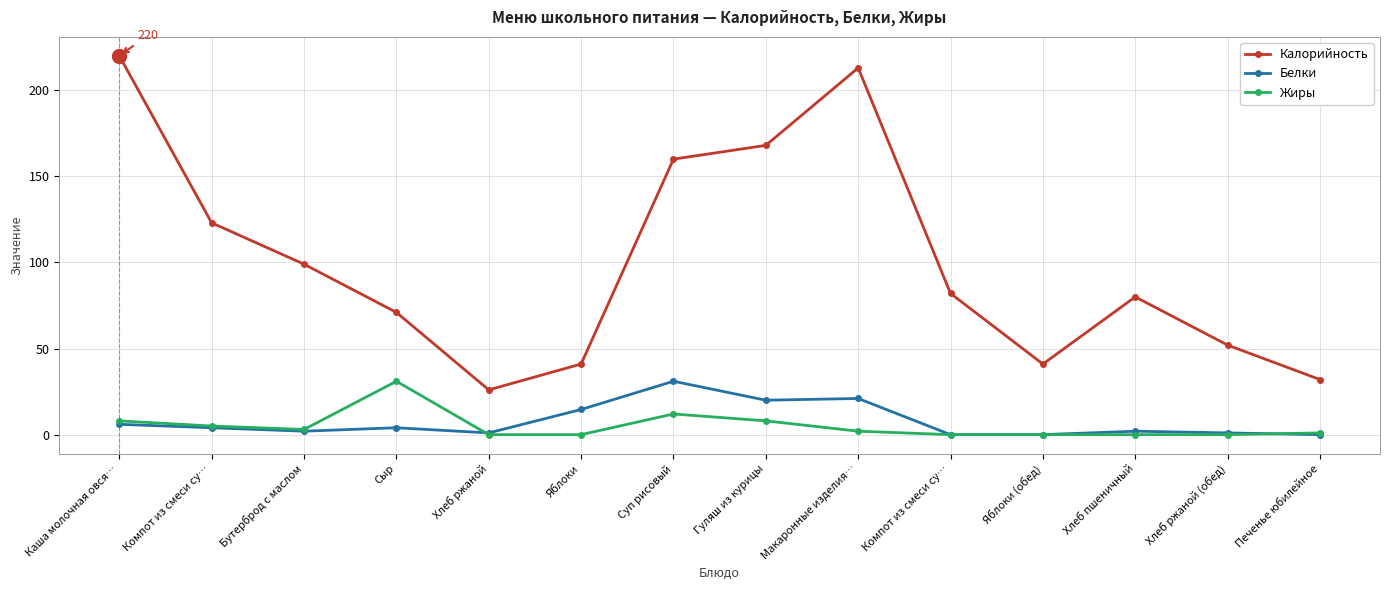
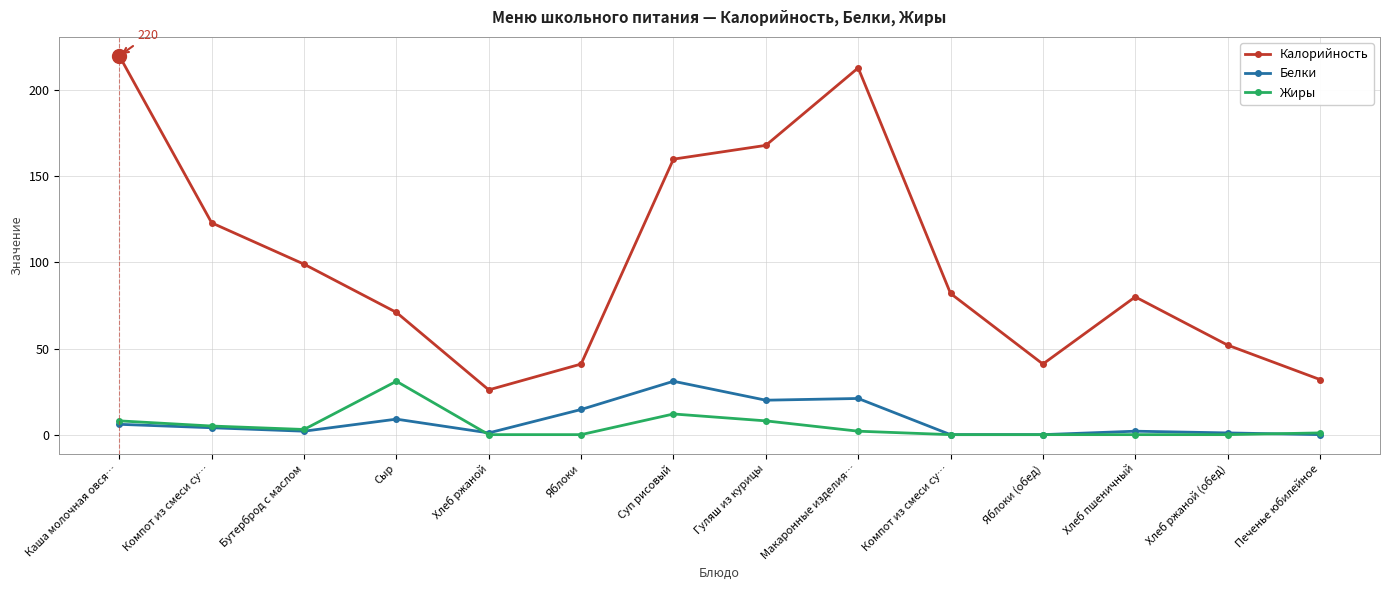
  {
    "Белки": {
      "Каша молочная овся…": 6,
-     "Сыр": 4,
+     "Сыр": 9,
      "Яблоки": 15,
      "Суп рисовый": 31,
      "Гуляш из курицы": 20,
      "Макаронные изделия…": 21,
      "Хлеб пшеничный": 2
    },
    "Жиры": {
      "Каша молочная овся…": 8,
      "Сыр": 31,
      "Яблоки": 0,
      "Суп рисовый": 12,
      "Гуляш из курицы": 8,
      "Макаронные изделия…": 2,
      "Хлеб пшеничный": 0
    }
  }
